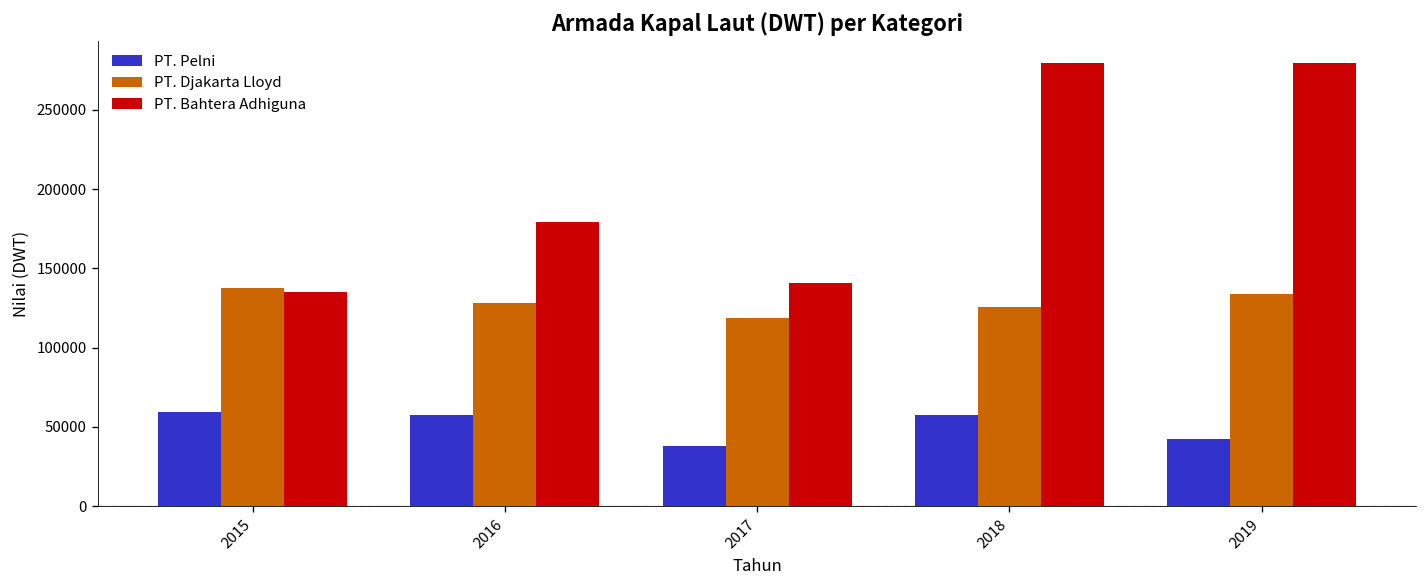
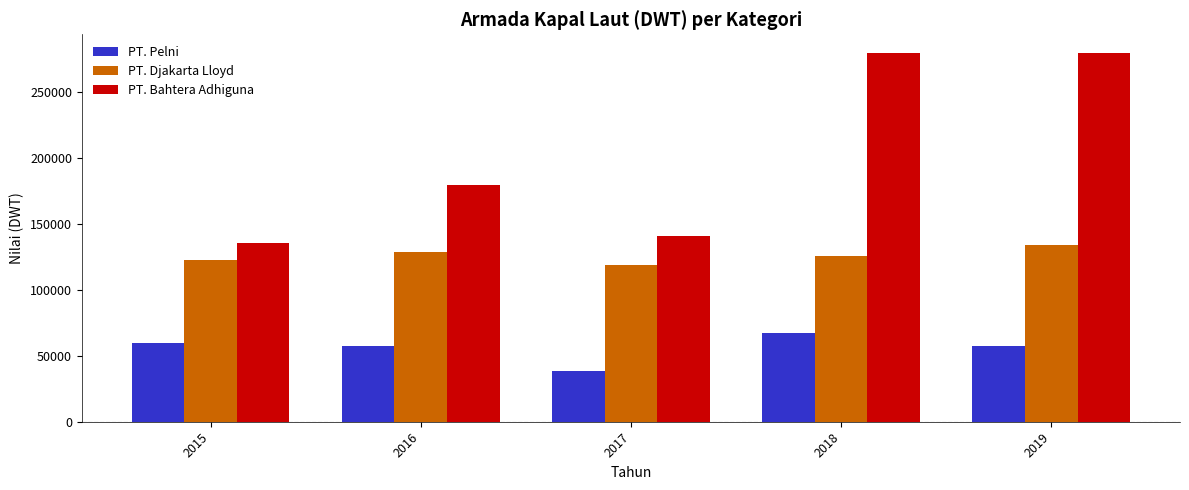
  {
    "PT. Pelni": {
      "2015": 60000,
      "2016": 57000,
      "2017": 38000,
-     "2018": 57000,
-     "2019": 42000
+     "2018": 67000,
+     "2019": 57000
    },
    "PT. Djakarta Lloyd": {
-     "2015": 138000,
+     "2015": 123000,
      "2016": 128000,
      "2017": 119000,
      "2018": 125000,
      "2019": 134000
    },
    "PT. Bahtera Adhiguna": {
      "2015": 135000,
      "2016": 179000,
      "2017": 141000,
      "2018": 279000,
      "2019": 279000
    }
  }
